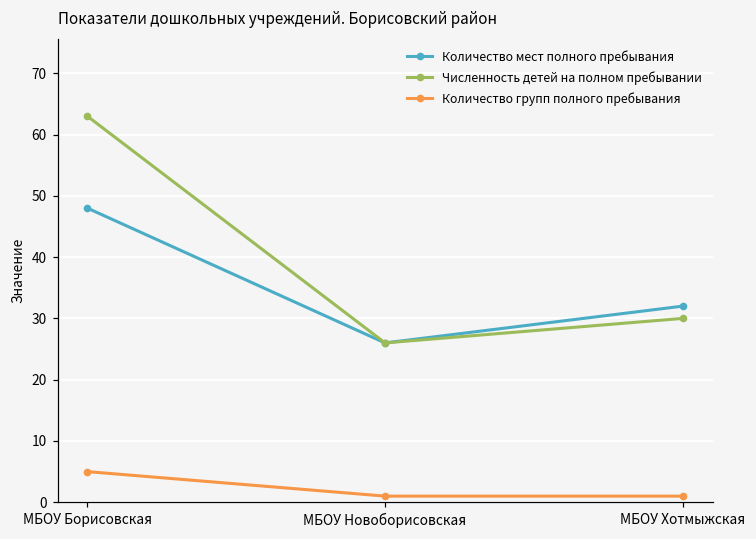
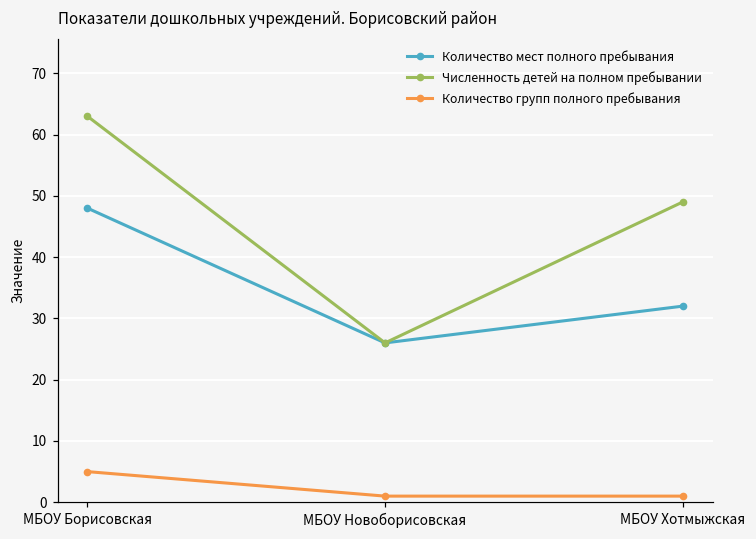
  {
    "Количество мест полного пребывания": {
      "МБОУ Борисовская": 48,
      "МБОУ Хотмыжская": 32
    },
    "Численность детей на полном пребывании": {
      "МБОУ Борисовская": 63,
-     "МБОУ Хотмыжская": 30
+     "МБОУ Хотмыжская": 49
    },
    "Количество групп полного пребывания": {
      "МБОУ Борисовская": 5,
      "МБОУ Новоборисовская": 1,
      "МБОУ Хотмыжская": 1
    }
  }
